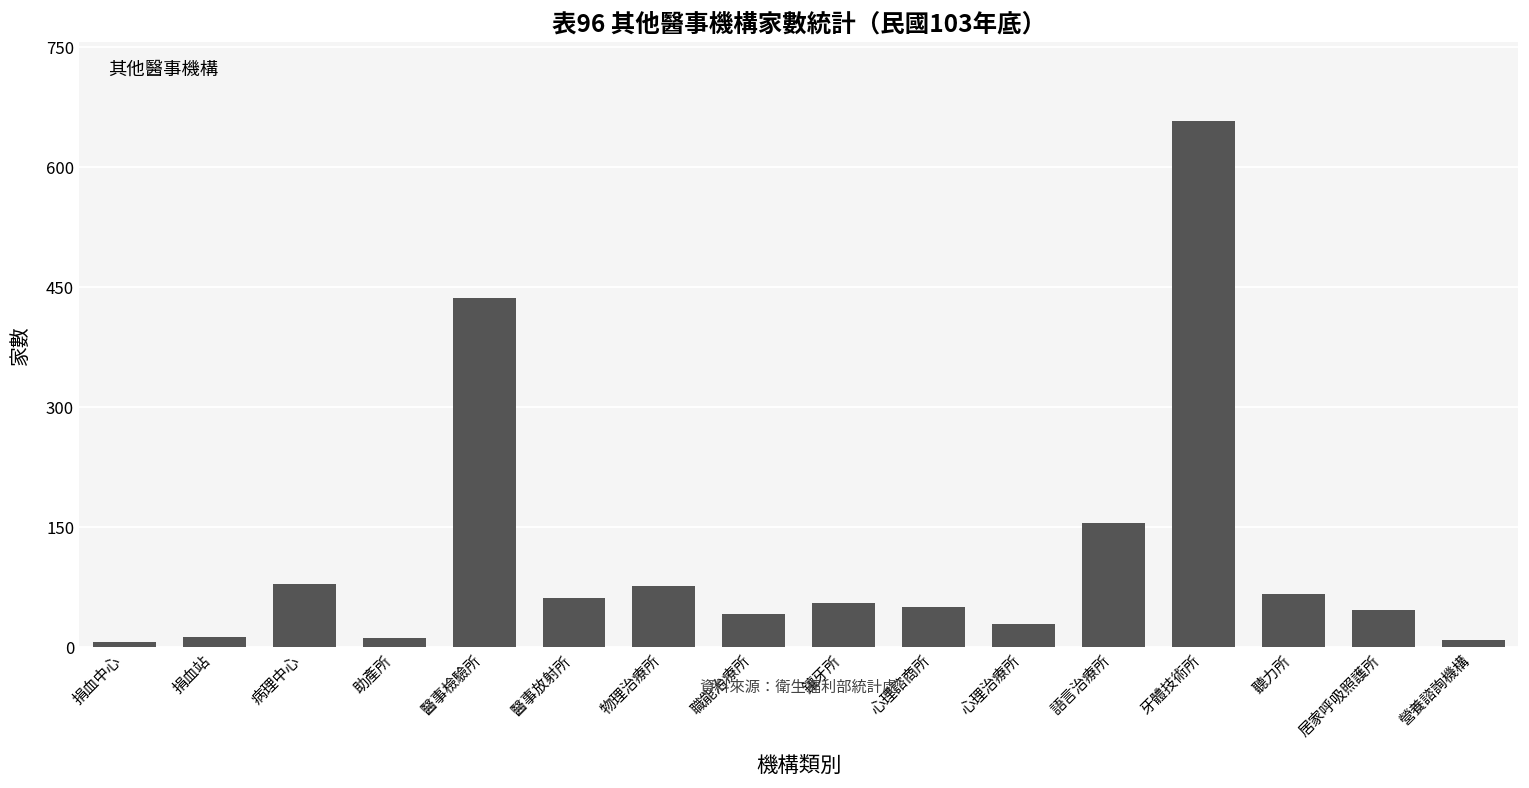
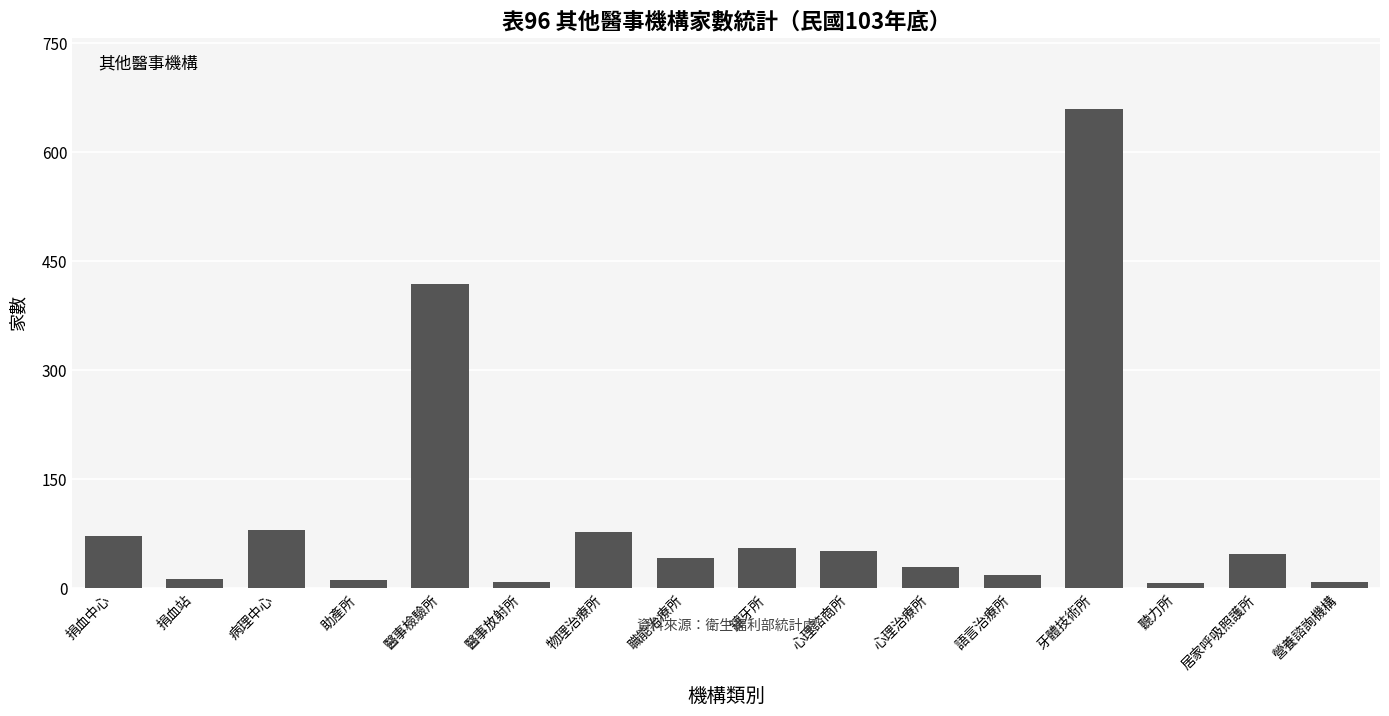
  {
-   "捐血中心": 10,
+   "捐血中心": 70,
    "捐血站": 10,
    "病理中心": 80,
    "助產所": 10,
-   "醫事檢驗所": 440,
-   "醫事放射所": 60,
+   "醫事檢驗所": 420,
+   "醫事放射所": 10,
    "物理治療所": 80,
    "職能治療所": 40,
    "鑲牙所": 60,
    "心理諮商所": 50,
    "心理治療所": 30,
-   "語言治療所": 160,
+   "語言治療所": 20,
    "牙體技術所": 660,
-   "聽力所": 70,
+   "聽力所": 10,
    "居家呼吸照護所": 50,
    "營養諮詢機構": 10
  }
